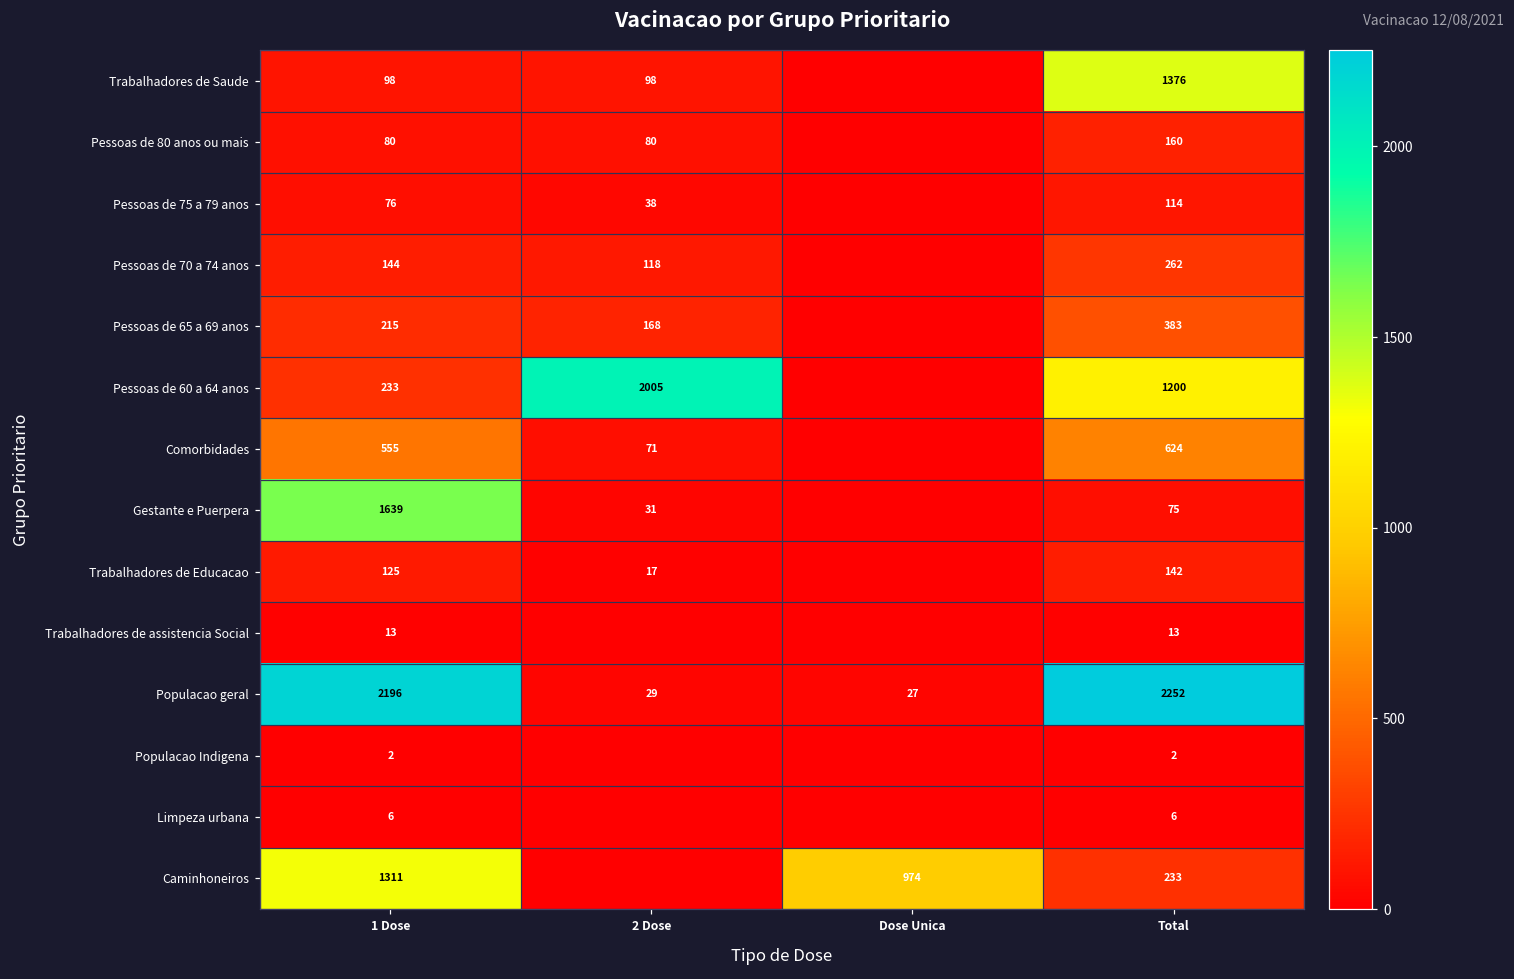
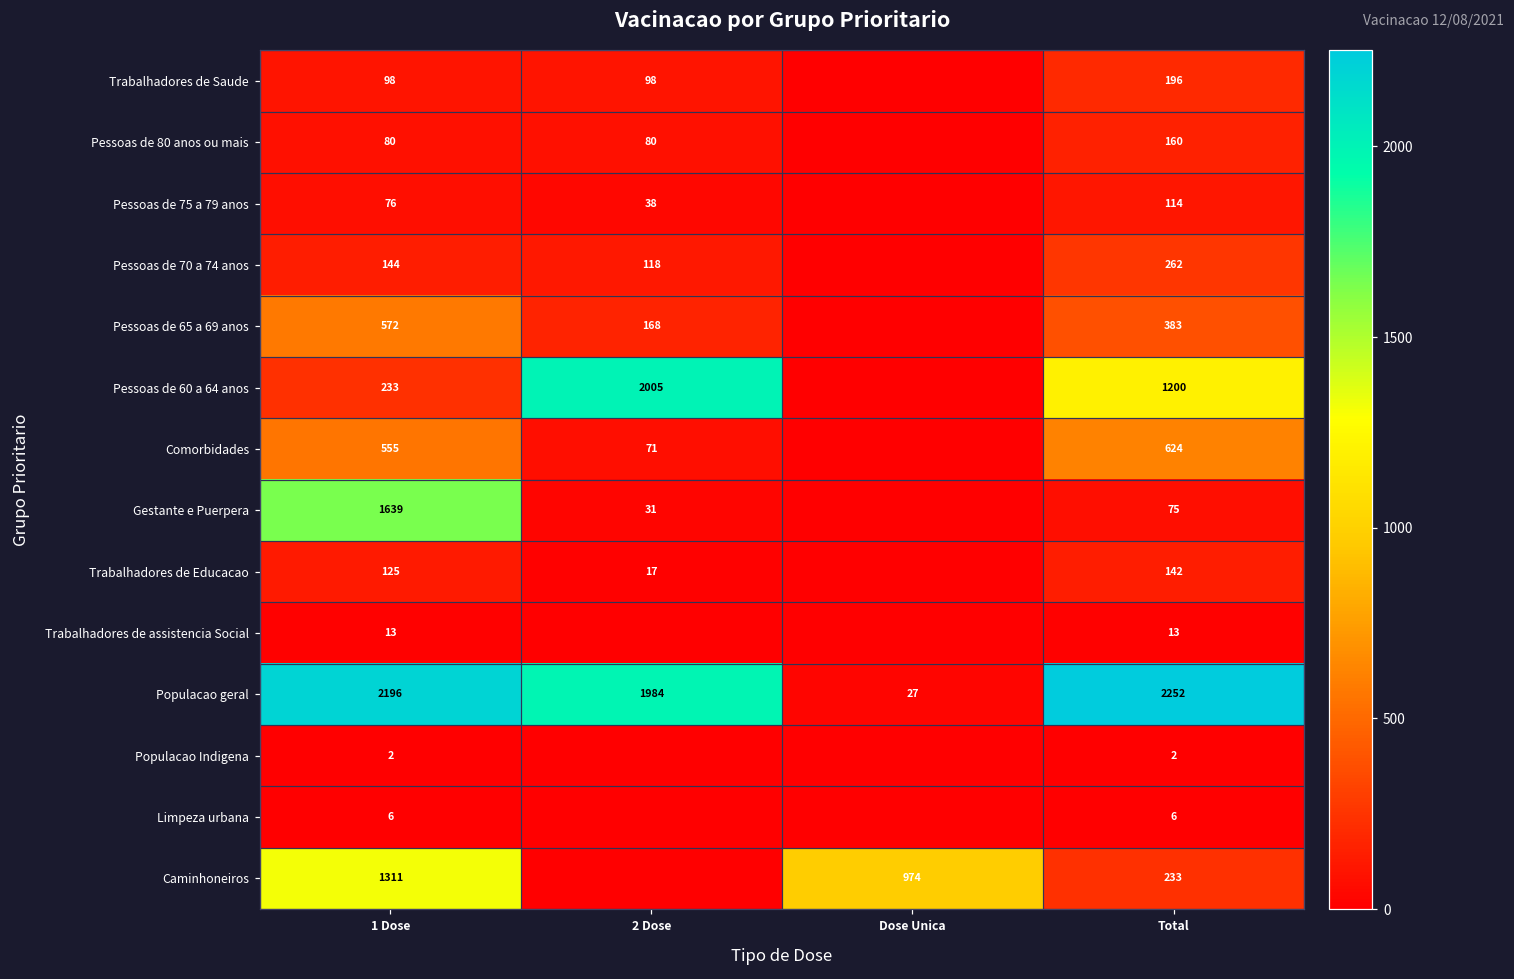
  {
    "Trabalhadores de Saude": {
      "1 Dose": 98,
      "2 Dose": 98,
-     "Total": 1376
+     "Total": 196
    },
    "Pessoas de 80 anos ou mais": {
      "1 Dose": 80,
      "2 Dose": 80,
      "Total": 160
    },
    "Pessoas de 75 a 79 anos": {
      "1 Dose": 76,
      "2 Dose": 38,
      "Total": 114
    },
    "Pessoas de 70 a 74 anos": {
      "1 Dose": 144,
      "2 Dose": 118,
      "Total": 262
    },
    "Pessoas de 65 a 69 anos": {
-     "1 Dose": 215,
+     "1 Dose": 572,
      "2 Dose": 168,
      "Total": 383
    },
    "Pessoas de 60 a 64 anos": {
      "1 Dose": 233,
      "2 Dose": 2005,
      "Total": 1200
    },
    "Comorbidades": {
      "1 Dose": 555,
      "2 Dose": 71,
      "Total": 624
    },
    "Gestante e Puerpera": {
      "1 Dose": 1639,
      "2 Dose": 31,
      "Total": 75
    },
    "Trabalhadores de Educacao": {
      "1 Dose": 125,
      "2 Dose": 17,
      "Total": 142
    },
    "Trabalhadores de assistencia Social": {
      "1 Dose": 13,
      "Total": 13
    },
    "Populacao geral": {
      "1 Dose": 2196,
-     "2 Dose": 29,
+     "2 Dose": 1984,
      "Dose Unica": 27,
      "Total": 2252
    },
    "Populacao Indigena": {
      "1 Dose": 2,
      "Total": 2
    },
    "Limpeza urbana": {
      "1 Dose": 6,
      "Total": 6
    },
    "Caminhoneiros": {
      "1 Dose": 1311,
      "Dose Unica": 974,
      "Total": 233
    }
  }
